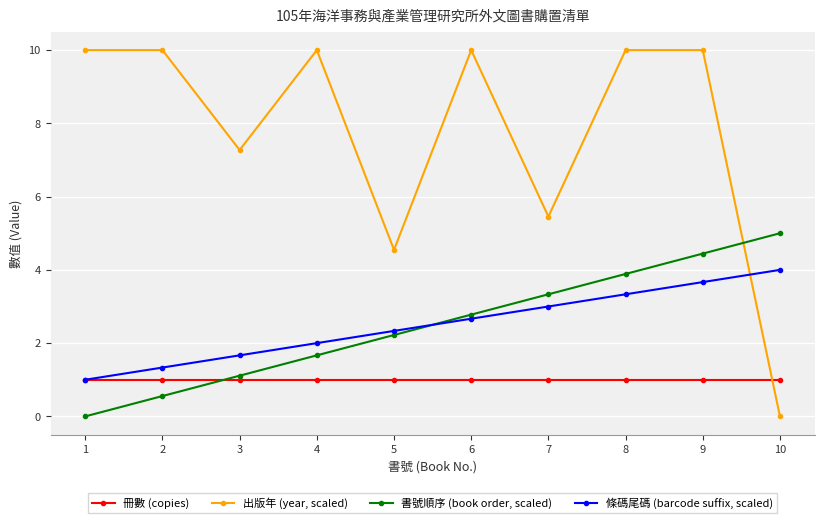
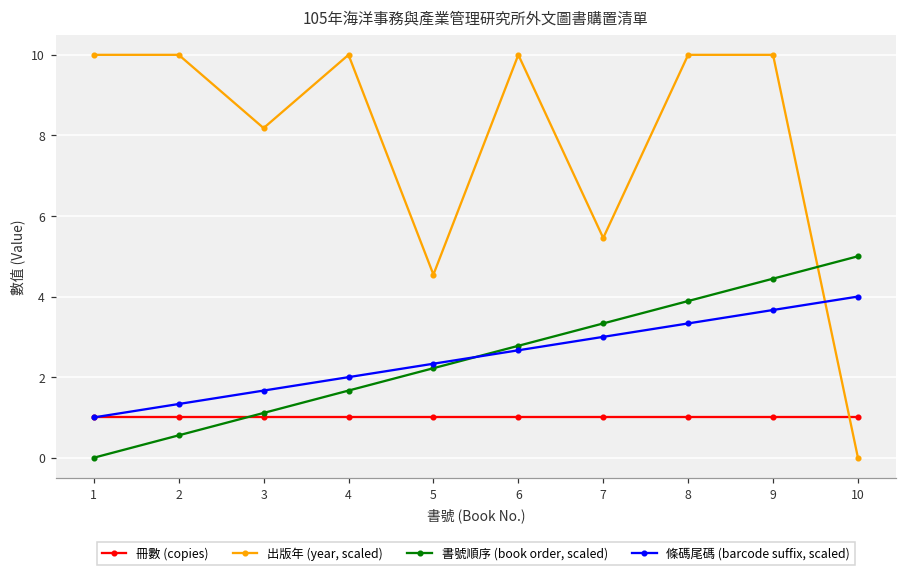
  {
    "冊數 (copies)": {
      "2": 1.0,
      "3": 1.0,
      "4": 1.0,
      "5": 1.0,
      "6": 1.0,
      "7": 1.0,
      "8": 1.0,
      "9": 1.0,
      "10": 1.0
    },
    "出版年 (year, scaled)": {
      "1": 10.0,
      "2": 10.0,
-     "3": 7.3,
+     "3": 8.2,
      "4": 10.0,
      "5": 4.5,
      "6": 10.0,
      "7": 5.5,
      "8": 10.0,
      "9": 10.0,
      "10": 0.0
    },
    "書號順序 (book order, scaled)": {
      "1": 0.0,
      "2": 0.6,
      "3": 1.1,
      "4": 1.7,
      "5": 2.2,
      "6": 2.8,
      "7": 3.3,
      "8": 3.9,
      "9": 4.4,
      "10": 5.0
    },
    "條碼尾碼 (barcode suffix, scaled)": {
      "2": 1.3,
      "3": 1.7,
      "4": 2.0,
      "5": 2.3,
      "6": 2.7,
      "7": 3.0,
      "8": 3.3,
      "9": 3.7,
      "10": 4.0
    }
  }
